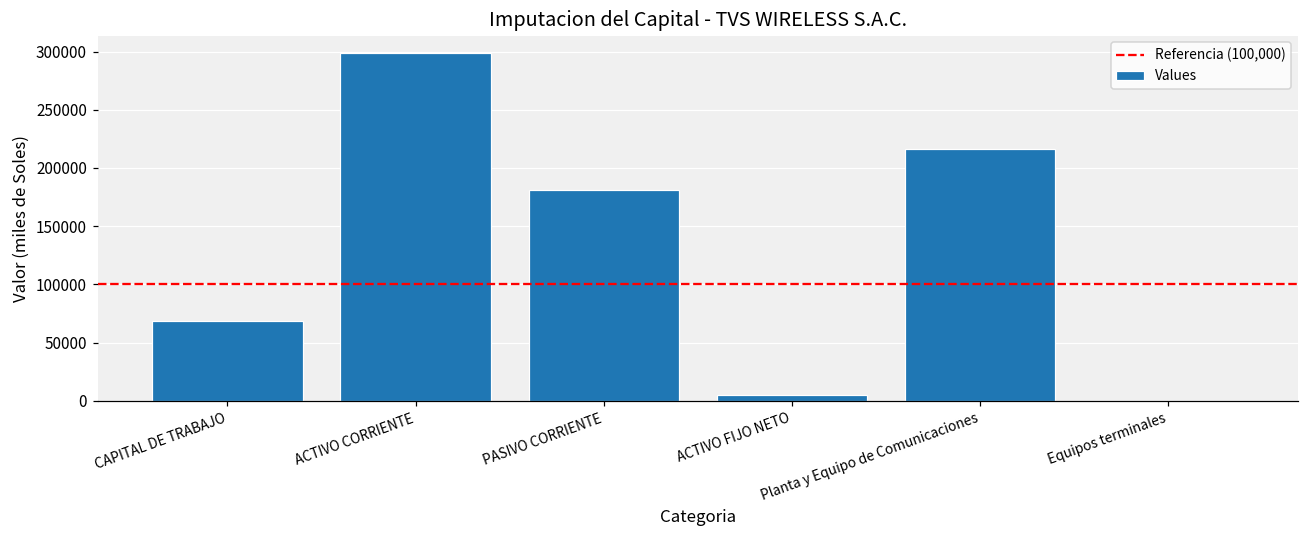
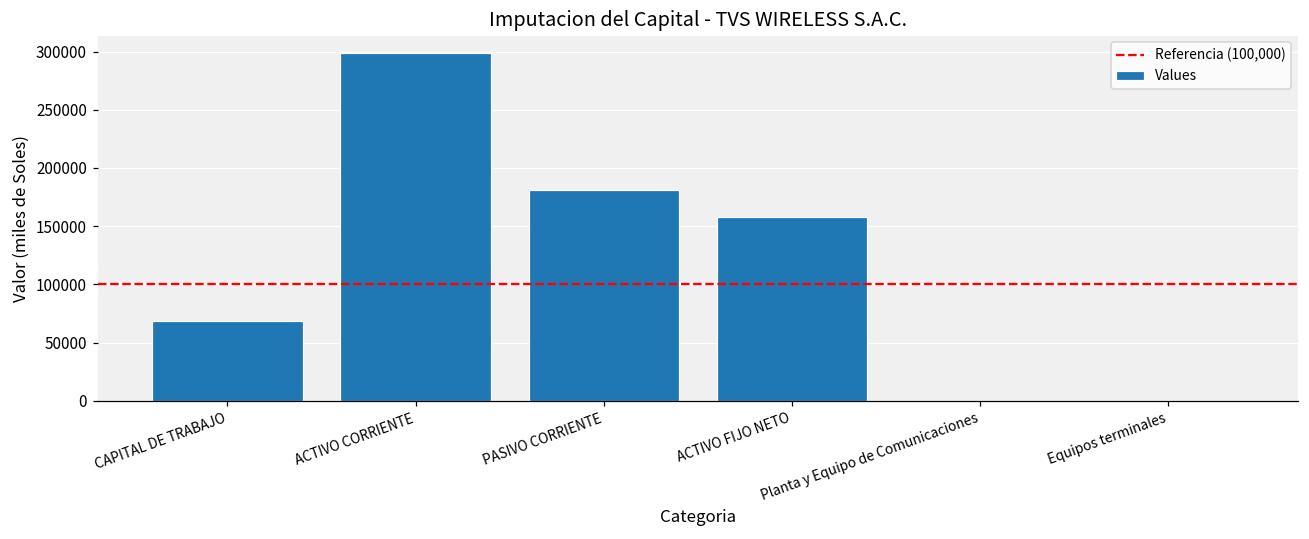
  {
    "CAPITAL DE TRABAJO": 68000,
    "ACTIVO CORRIENTE": 299000,
    "PASIVO CORRIENTE": 181000,
-   "ACTIVO FIJO NETO": 5000,
-   "Planta y Equipo de Comunicaciones": 216000,
+   "ACTIVO FIJO NETO": 158000,
+   "Planta y Equipo de Comunicaciones": 0,
    "Equipos terminales": 0
  }
